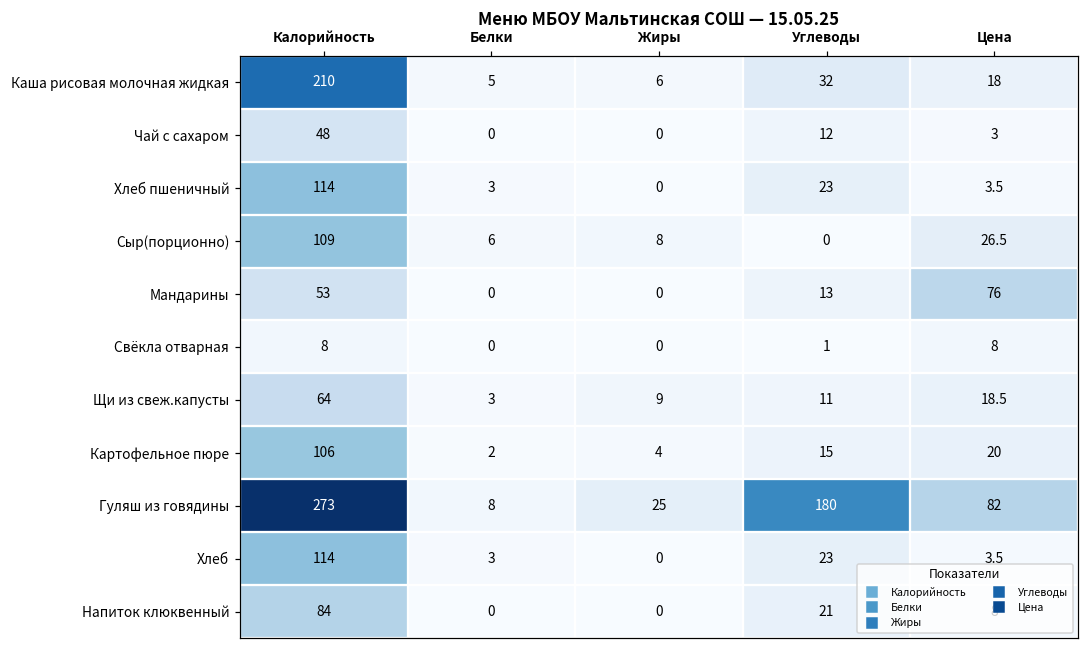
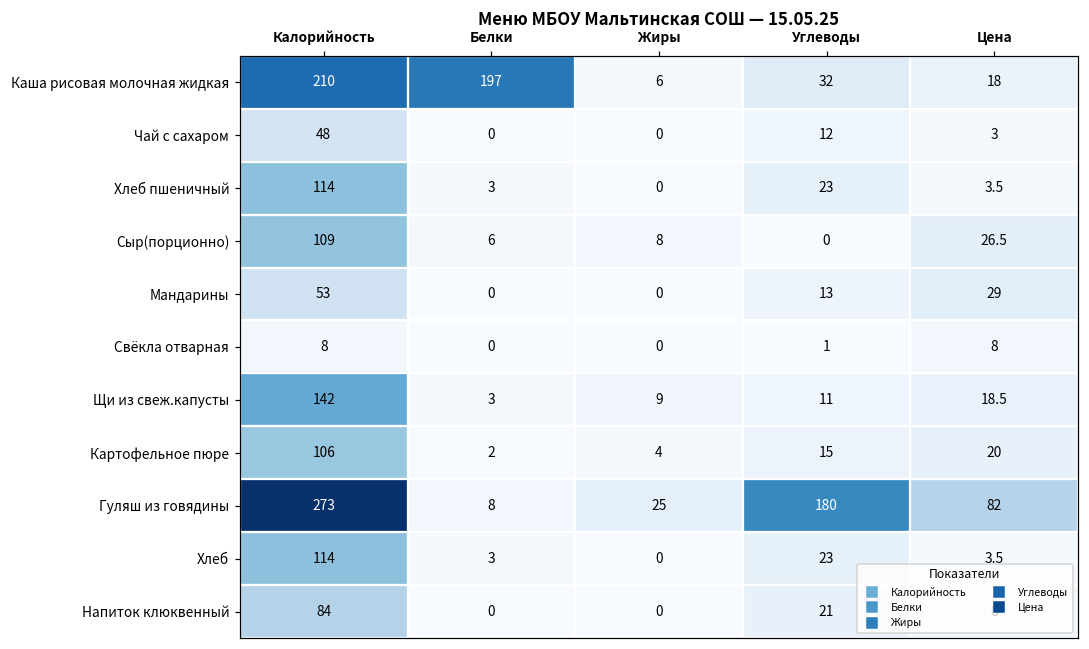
  {
    "Каша рисовая молочная жидкая": {
      "Калорийность": 210,
-     "Белки": 5,
+     "Белки": 197,
      "Жиры": 6,
      "Углеводы": 32,
      "Цена": 18
    },
    "Чай с сахаром": {
      "Калорийность": 48,
      "Белки": 0,
      "Жиры": 0,
      "Углеводы": 12,
      "Цена": 3
    },
    "Хлеб пшеничный": {
      "Калорийность": 114,
      "Белки": 3,
      "Жиры": 0,
      "Углеводы": 23,
      "Цена": 3.5
    },
    "Сыр(порционно)": {
      "Калорийность": 109,
      "Белки": 6,
      "Жиры": 8,
      "Углеводы": 0,
      "Цена": 26.5
    },
    "Мандарины": {
      "Калорийность": 53,
      "Белки": 0,
      "Жиры": 0,
      "Углеводы": 13,
-     "Цена": 76
+     "Цена": 29
    },
    "Свёкла отварная": {
      "Калорийность": 8,
      "Белки": 0,
      "Жиры": 0,
      "Углеводы": 1,
      "Цена": 8
    },
    "Щи из свеж.капусты": {
-     "Калорийность": 64,
+     "Калорийность": 142,
      "Белки": 3,
      "Жиры": 9,
      "Углеводы": 11,
      "Цена": 18.5
    },
    "Картофельное пюре": {
      "Калорийность": 106,
      "Белки": 2,
      "Жиры": 4,
      "Углеводы": 15,
      "Цена": 20
    },
    "Гуляш из говядины": {
      "Калорийность": 273,
      "Белки": 8,
      "Жиры": 25,
      "Углеводы": 180,
      "Цена": 82
    },
    "Хлеб": {
      "Калорийность": 114,
      "Белки": 3,
      "Жиры": 0,
      "Углеводы": 23
    },
    "Напиток клюквенный": {
      "Калорийность": 84,
      "Белки": 0,
      "Жиры": 0,
      "Углеводы": 21
    }
  }
